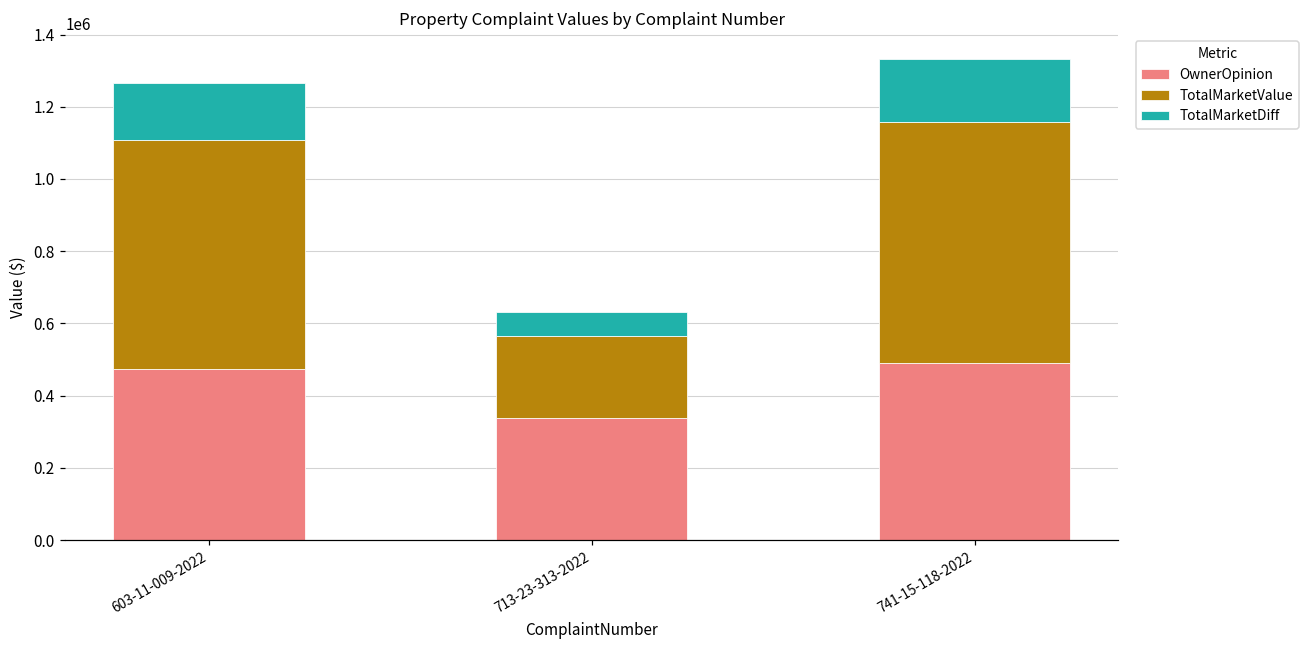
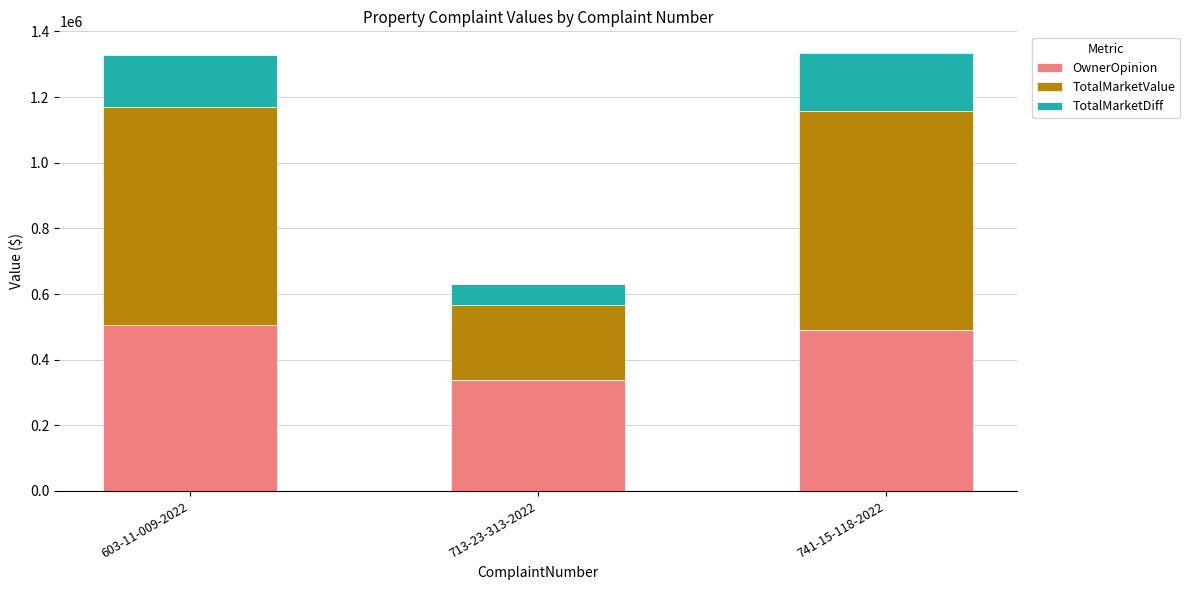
  {
    "OwnerOpinion": {
-     "603-11-009-2022": 480000,
+     "603-11-009-2022": 510000,
      "713-23-313-2022": 340000,
      "741-15-118-2022": 490000
    },
    "TotalMarketValue": {
-     "603-11-009-2022": 630000,
+     "603-11-009-2022": 660000,
      "713-23-313-2022": 230000,
      "741-15-118-2022": 670000
    },
    "TotalMarketDiff": {
      "603-11-009-2022": 160000,
      "713-23-313-2022": 60000,
      "741-15-118-2022": 180000
    }
  }
